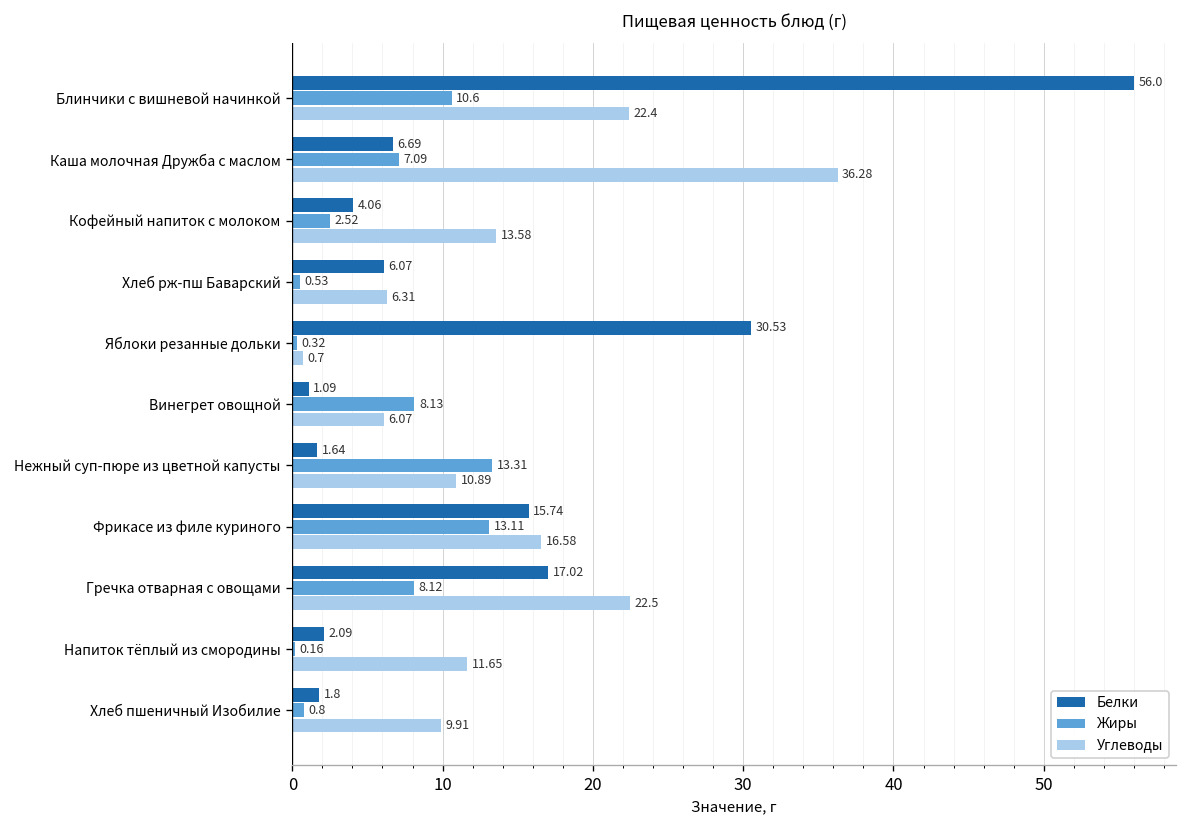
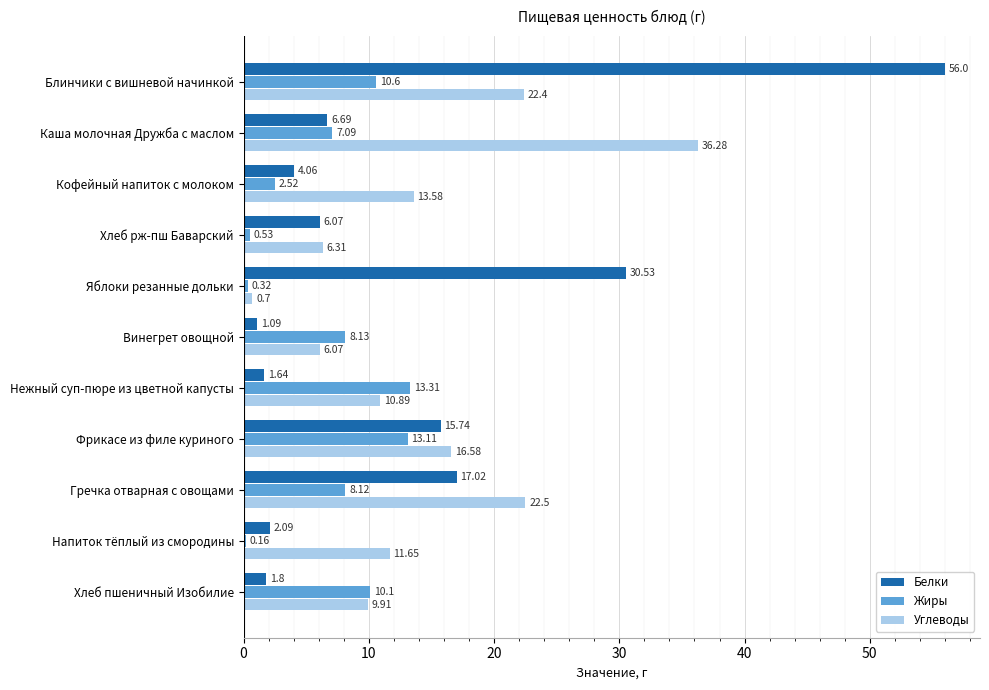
  {
    "Белки": {
      "Блинчики с вишневой начинкой": 56.0,
      "Каша молочная Дружба с маслом": 6.69,
      "Кофейный напиток с молоком": 4.06,
      "Хлеб рж-пш Баварский": 6.07,
      "Яблоки резанные дольки": 30.53,
      "Винегрет овощной": 1.09,
      "Нежный суп-пюре из цветной капусты": 1.64,
      "Фрикасе из филе куриного": 15.74,
      "Гречка отварная с овощами": 17.02,
      "Напиток тёплый из смородины": 2.09,
      "Хлеб пшеничный Изобилие": 1.8
    },
    "Жиры": {
      "Блинчики с вишневой начинкой": 10.6,
      "Каша молочная Дружба с маслом": 7.09,
      "Кофейный напиток с молоком": 2.52,
      "Хлеб рж-пш Баварский": 0.53,
      "Яблоки резанные дольки": 0.32,
      "Винегрет овощной": 8.13,
      "Нежный суп-пюре из цветной капусты": 13.31,
      "Фрикасе из филе куриного": 13.11,
      "Гречка отварная с овощами": 8.12,
      "Напиток тёплый из смородины": 0.16,
-     "Хлеб пшеничный Изобилие": 0.8
+     "Хлеб пшеничный Изобилие": 10.1
    },
    "Углеводы": {
      "Блинчики с вишневой начинкой": 22.4,
      "Каша молочная Дружба с маслом": 36.28,
      "Кофейный напиток с молоком": 13.58,
      "Хлеб рж-пш Баварский": 6.31,
      "Яблоки резанные дольки": 0.7,
      "Винегрет овощной": 6.07,
      "Нежный суп-пюре из цветной капусты": 10.89,
      "Фрикасе из филе куриного": 16.58,
      "Гречка отварная с овощами": 22.5,
      "Напиток тёплый из смородины": 11.65,
      "Хлеб пшеничный Изобилие": 9.91
    }
  }
